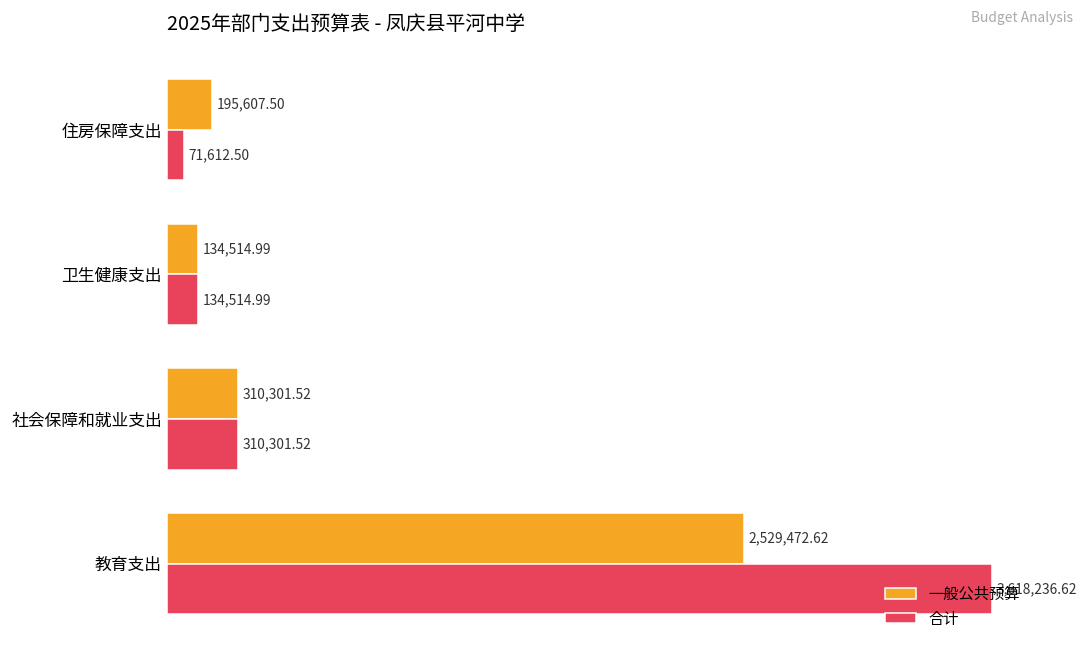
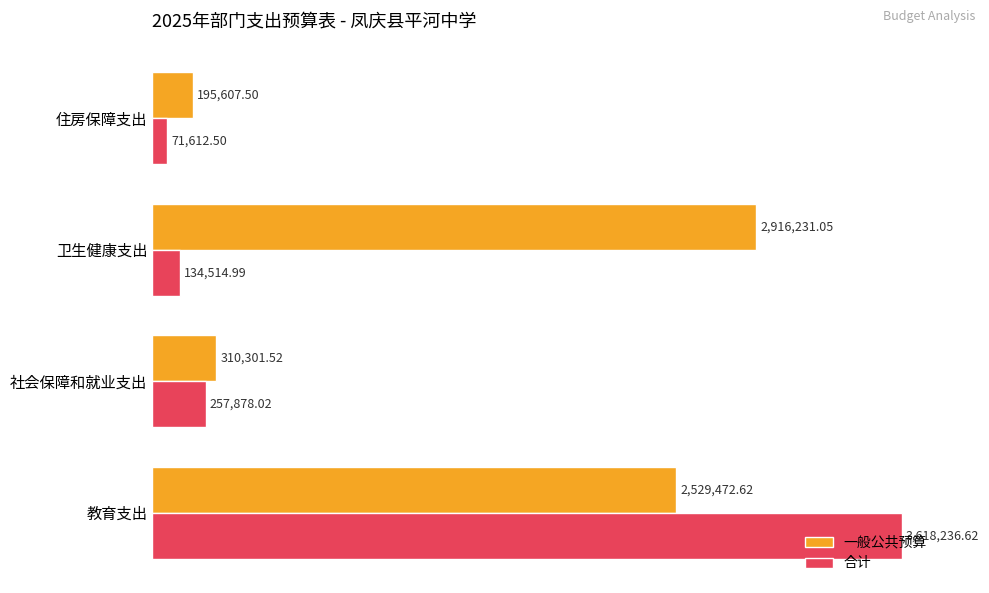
  {
    "一般公共预算": {
      "住房保障支出": "195,607.50",
-     "卫生健康支出": "134,514.99",
+     "卫生健康支出": "2,916,231.05",
      "社会保障和就业支出": "310,301.52",
      "教育支出": "2,529,472.62"
    },
    "合计": {
      "住房保障支出": "71,612.50",
      "卫生健康支出": "134,514.99",
-     "社会保障和就业支出": "310,301.52",
+     "社会保障和就业支出": "257,878.02",
      "教育支出": "3,618,236.62"
    }
  }
